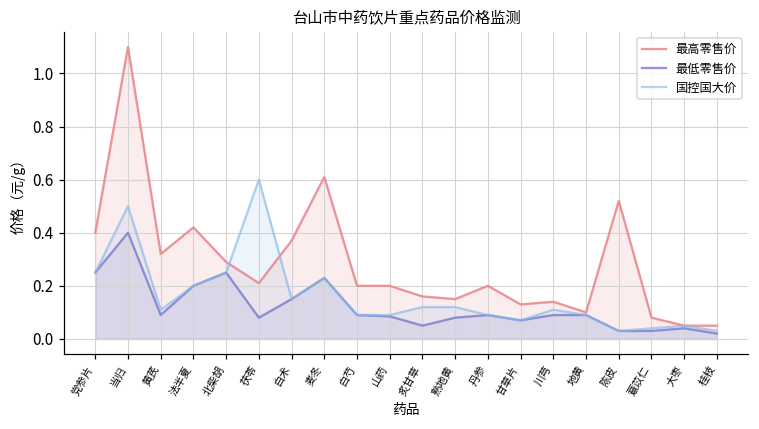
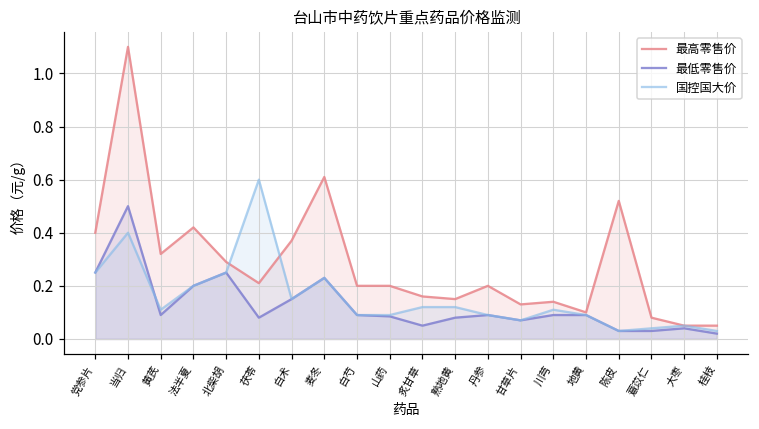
  {
    "最高零售价": {
      "党参片": 0.4,
      "当归": 1.1,
      "黄芪": 0.32,
      "法半夏": 0.42,
      "北柴胡": 0.3,
      "茯苓": 0.2,
      "白术": 0.37,
      "麦冬": 0.6,
      "白芍": 0.2,
      "山药": 0.2,
      "炙甘草": 0.16,
      "熟地黄": 0.15,
      "丹参": 0.2,
      "甘草片": 0.13,
      "川芎": 0.14,
      "陈皮": 0.52,
      "薏苡仁": 0.08,
      "桂枝": 0.05
    },
    "最低零售价": {
-     "当归": 0.4,
+     "当归": 0.5,
      "黄芪": 0.1,
      "茯苓": 0.08,
      "炙甘草": 0.05,
      "熟地黄": 0.08,
      "川芎": 0.1
    },
    "国控国大价": {
-     "当归": 0.5,
+     "当归": 0.4,
      "黄芪": 0.1,
      "茯苓": 0.6,
      "炙甘草": 0.12,
      "熟地黄": 0.12,
      "川芎": 0.1
    }
  }
